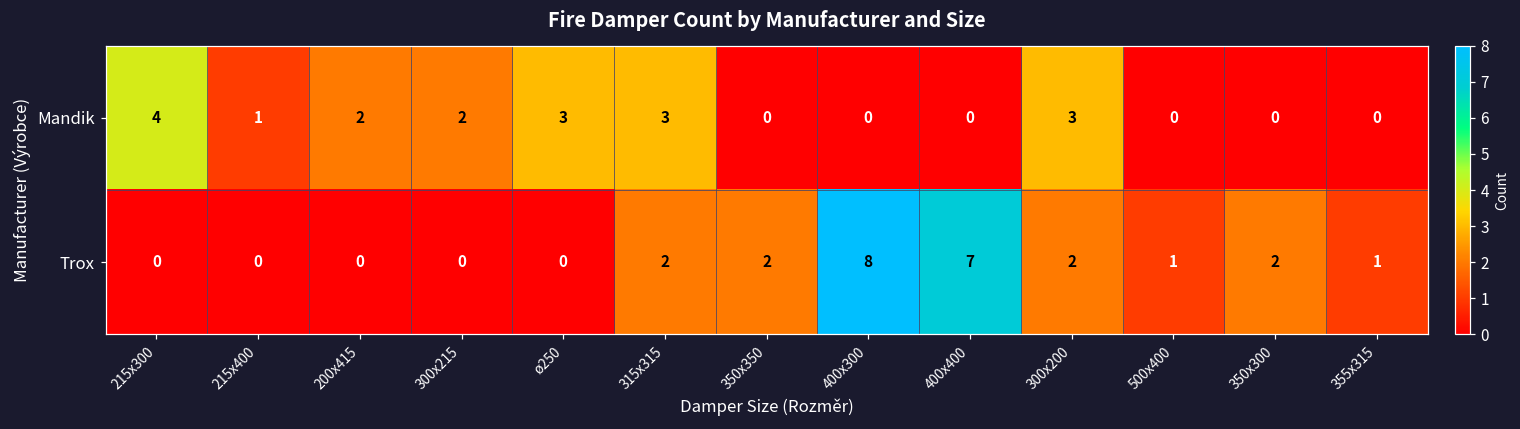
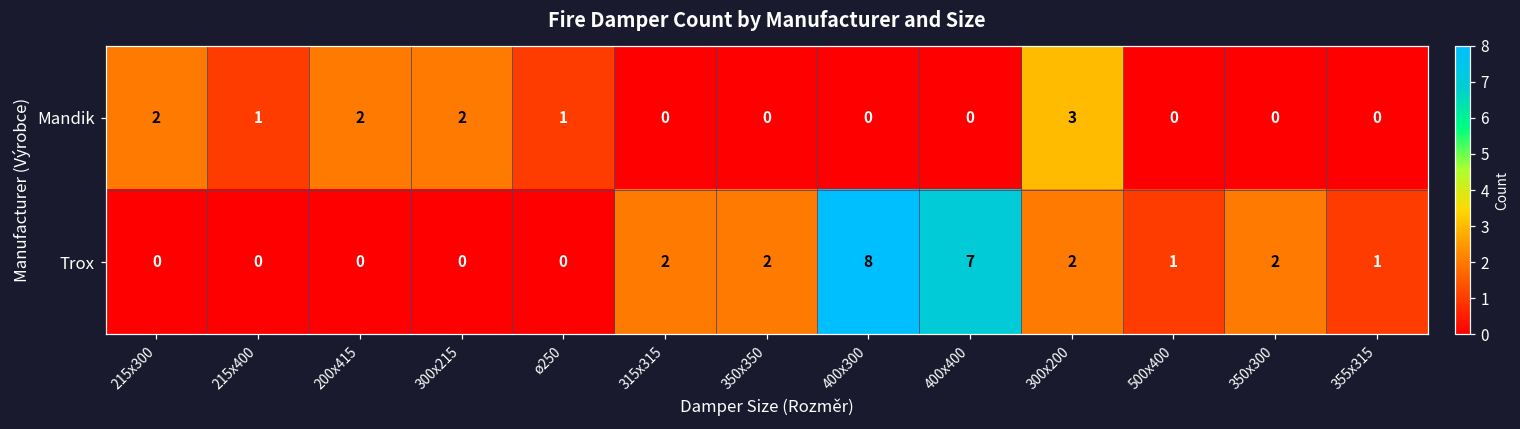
  {
    "Mandik": {
-     "215x300": 4,
+     "215x300": 2,
      "215x400": 1,
      "200x415": 2,
      "300x215": 2,
-     "ø250": 3,
-     "315x315": 3,
+     "ø250": 1,
+     "315x315": 0,
      "350x350": 0,
      "400x300": 0,
      "400x400": 0,
      "300x200": 3,
      "500x400": 0,
      "350x300": 0,
      "355x315": 0
    },
    "Trox": {
      "215x300": 0,
      "215x400": 0,
      "200x415": 0,
      "300x215": 0,
      "ø250": 0,
      "315x315": 2,
      "350x350": 2,
      "400x300": 8,
      "400x400": 7,
      "300x200": 2,
      "500x400": 1,
      "350x300": 2,
      "355x315": 1
    }
  }
